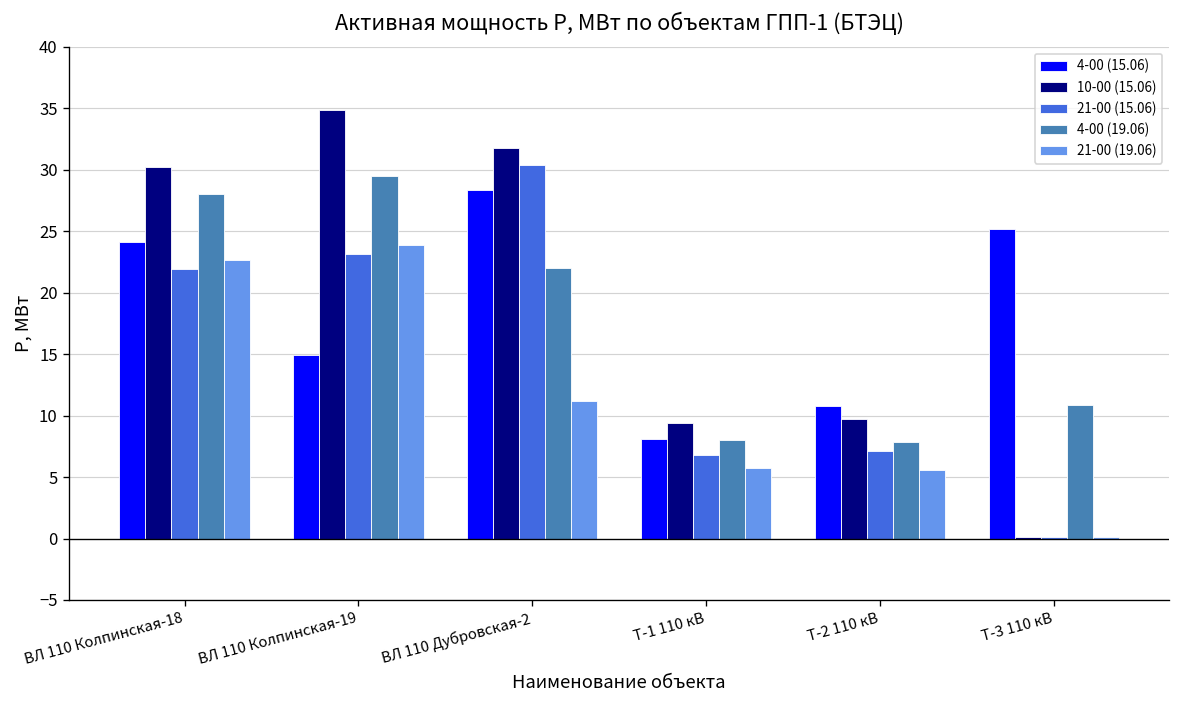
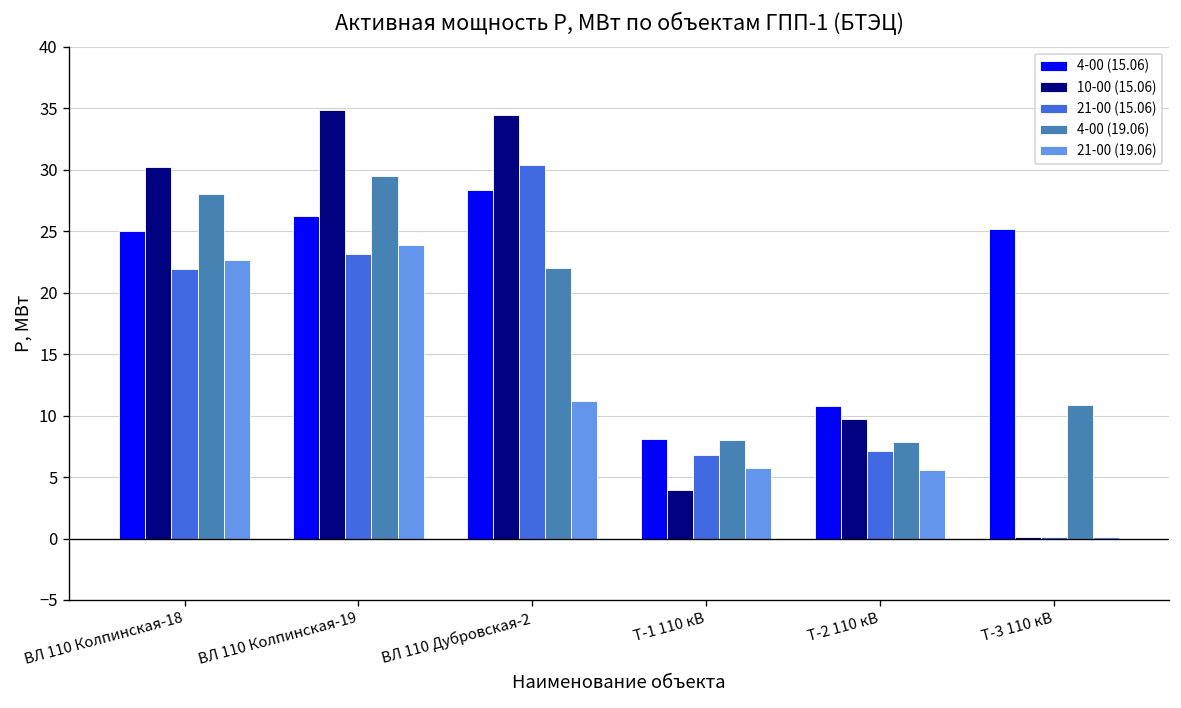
  {
    "4-00 (15.06)": {
-     "ВЛ 110 Колпинская-18": 24.1,
-     "ВЛ 110 Колпинская-19": 14.9,
+     "ВЛ 110 Колпинская-18": 25.0,
+     "ВЛ 110 Колпинская-19": 26.2,
      "ВЛ 110 Дубровская-2": 28.4,
      "Т-1 110 кВ": 8.1,
      "Т-2 110 кВ": 10.8,
      "Т-3 110 кВ": 25.2
    },
    "10-00 (15.06)": {
      "ВЛ 110 Колпинская-18": 30.2,
      "ВЛ 110 Колпинская-19": 34.8,
-     "ВЛ 110 Дубровская-2": 31.8,
-     "Т-1 110 кВ": 9.4,
+     "ВЛ 110 Дубровская-2": 34.5,
+     "Т-1 110 кВ": 3.9,
      "Т-2 110 кВ": 9.8
    }
  }
